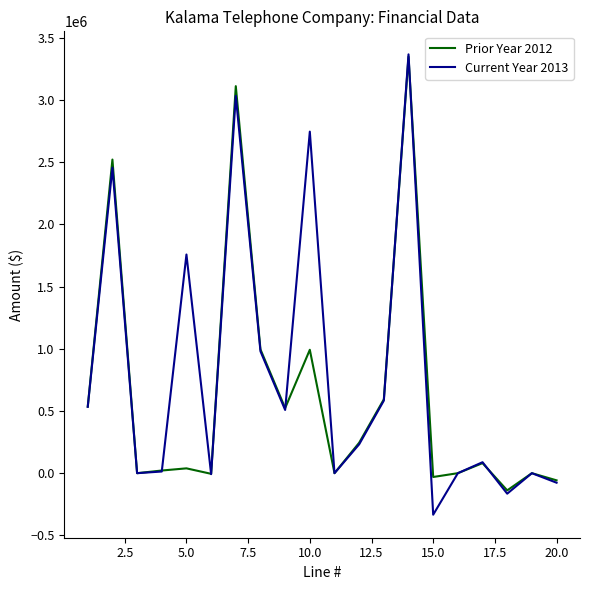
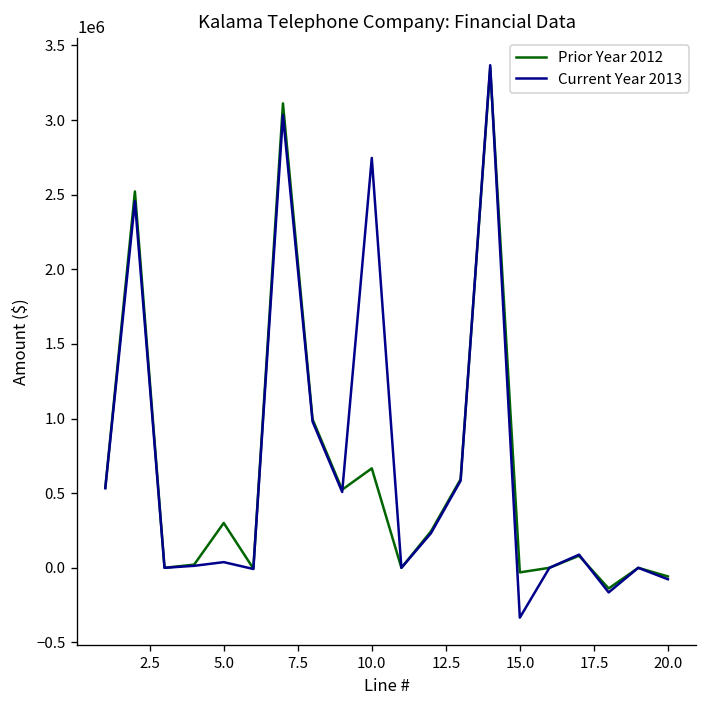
  {
    "Prior Year 2012": {
-     "5.0": 40000,
-     "10.0": 990000,
+     "5.0": 300000,
+     "10.0": 670000,
      "15.0": -30000
    },
    "Current Year 2013": {
-     "5.0": 1760000,
+     "5.0": 40000,
      "10.0": 2750000,
      "15.0": -330000
    }
  }
